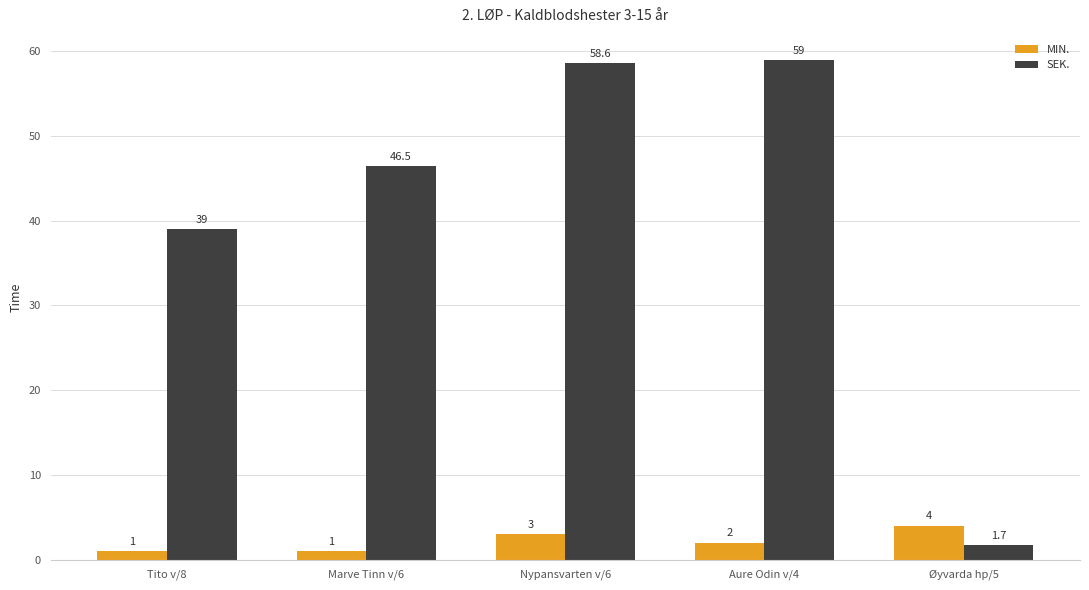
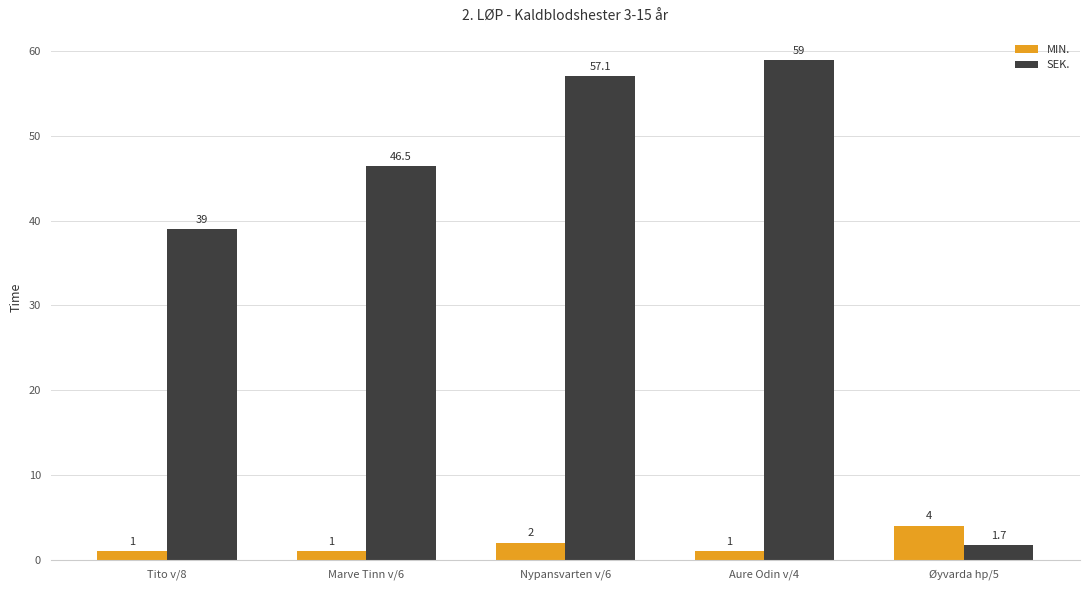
  {
    "MIN.": {
      "Tito v/8": 1,
      "Marve Tinn v/6": 1,
-     "Nypansvarten v/6": 3,
-     "Aure Odin v/4": 2,
+     "Nypansvarten v/6": 2,
+     "Aure Odin v/4": 1,
      "Øyvarda hp/5": 4
    },
    "SEK.": {
      "Tito v/8": 39,
      "Marve Tinn v/6": 46.5,
-     "Nypansvarten v/6": 58.6,
+     "Nypansvarten v/6": 57.1,
      "Aure Odin v/4": 59,
      "Øyvarda hp/5": 1.7
    }
  }
